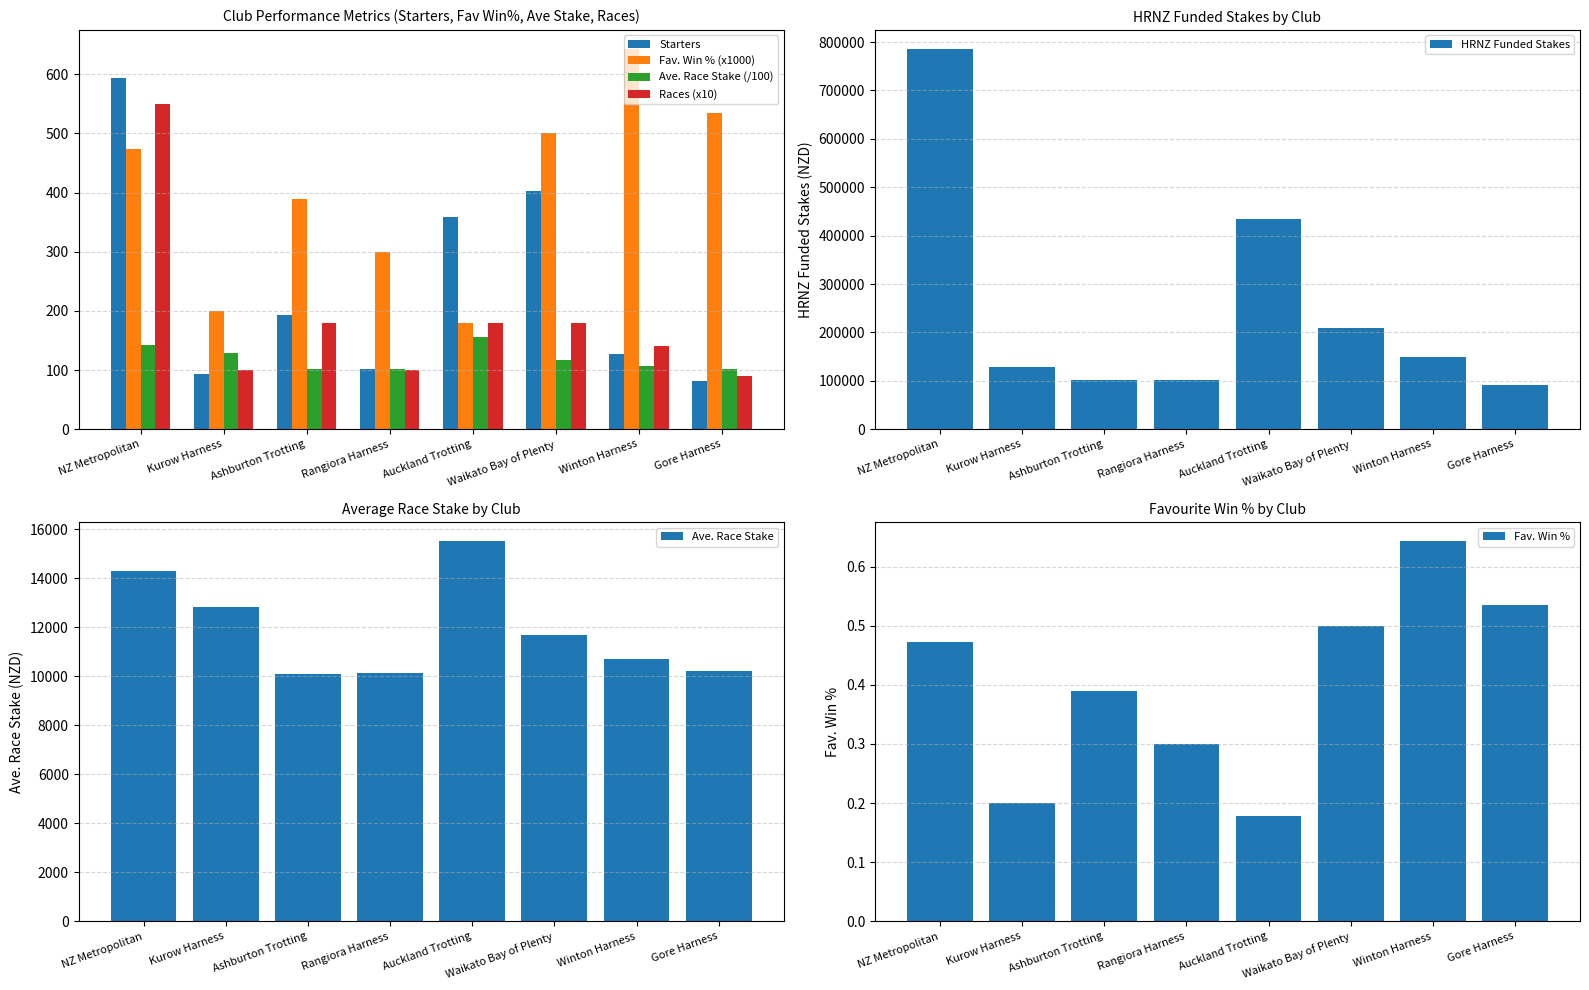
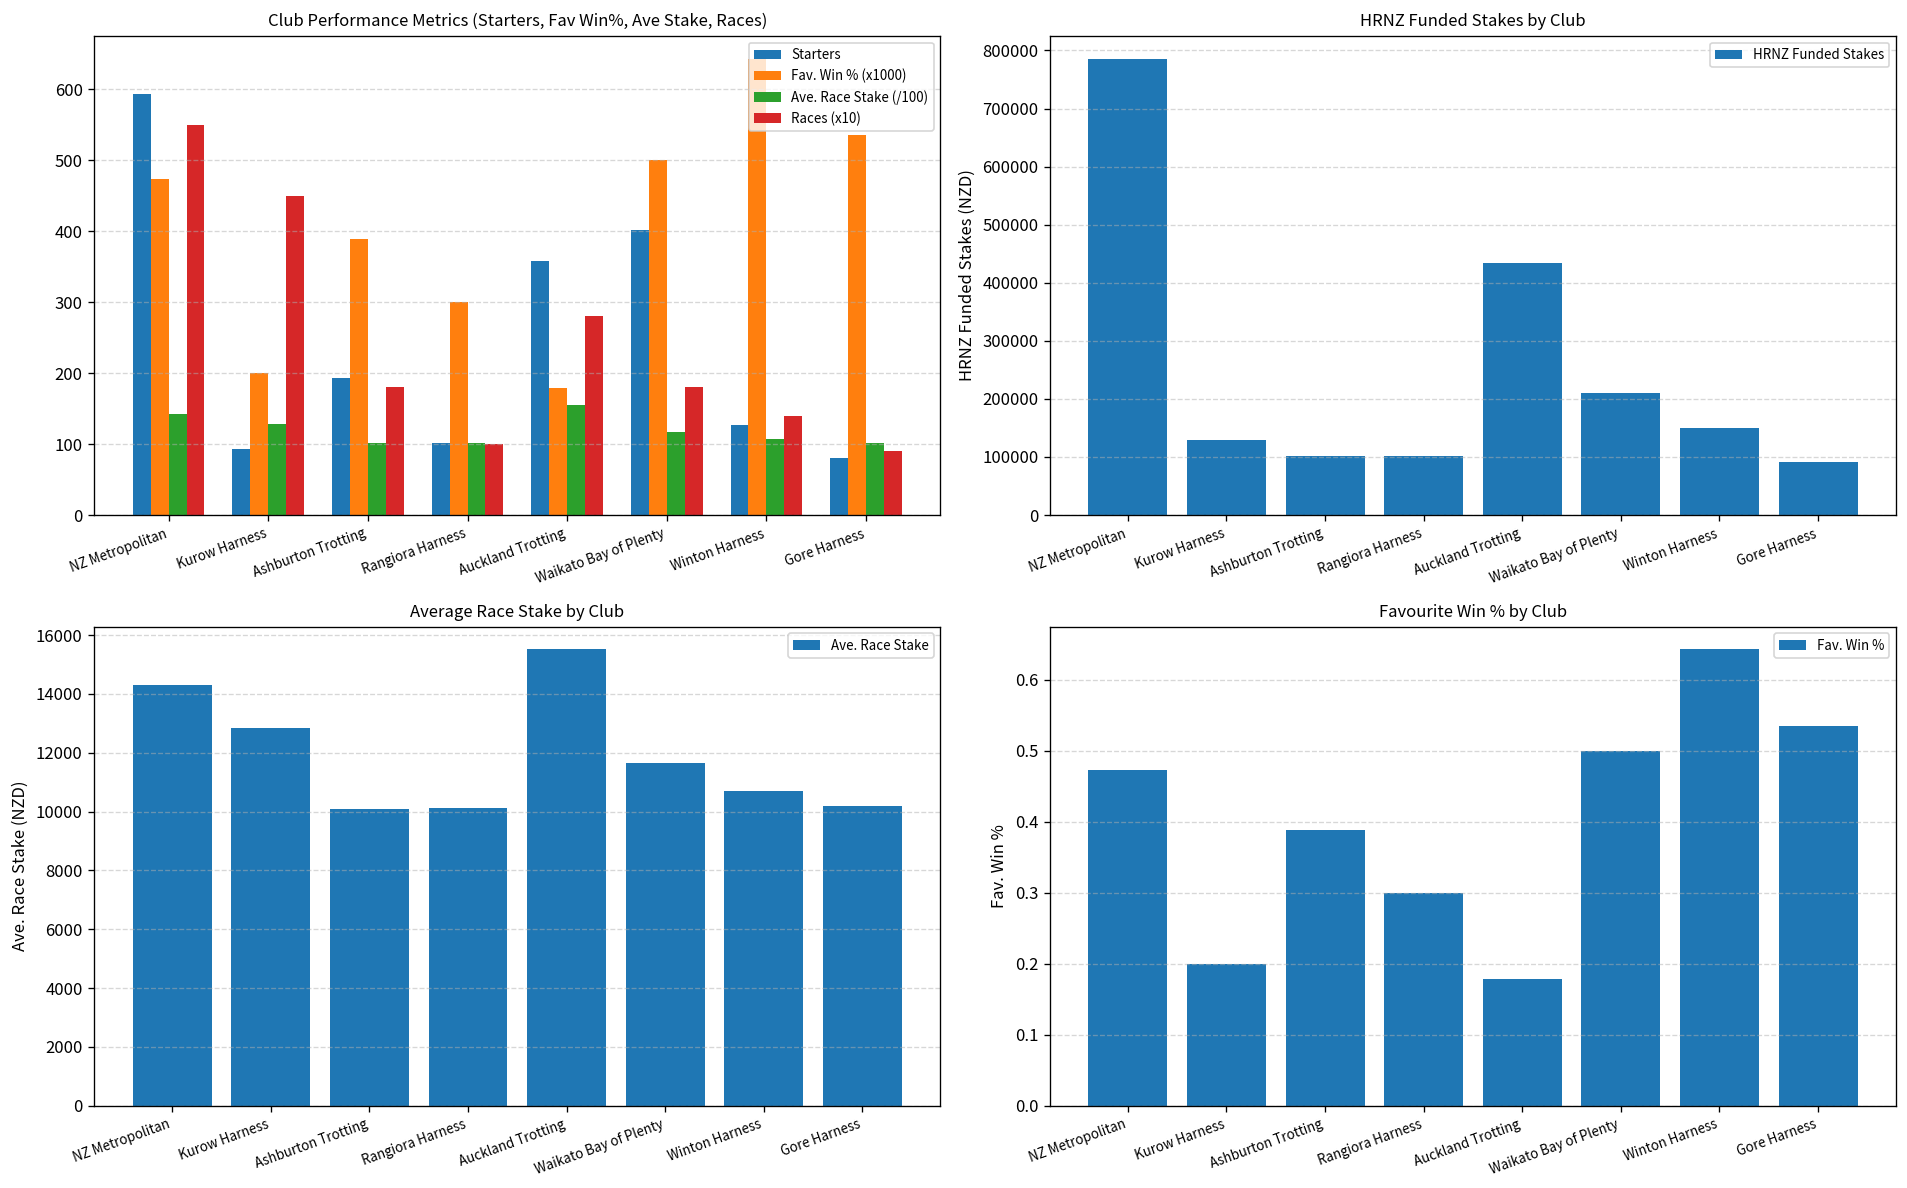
  {
    "Club Performance Metrics (Starters, Fav Win%, Ave Stake, Races)": {
      "Starters": {
        "NZ Metropolitan": 590,
        "Kurow Harness": 90,
        "Ashburton Trotting": 190,
        "Rangiora Harness": 100,
        "Auckland Trotting": 360,
        "Waikato Bay of Plenty": 400,
        "Winton Harness": 130,
        "Gore Harness": 80
      },
      "Fav. Win % (x1000)": {
        "NZ Metropolitan": 470,
        "Kurow Harness": 200,
        "Ashburton Trotting": 390,
        "Rangiora Harness": 300,
        "Auckland Trotting": 180,
        "Waikato Bay of Plenty": 500,
        "Gore Harness": 540
      },
      "Ave. Race Stake (/100)": {
        "NZ Metropolitan": 140,
        "Kurow Harness": 130,
        "Ashburton Trotting": 100,
        "Rangiora Harness": 100,
        "Auckland Trotting": 160,
        "Waikato Bay of Plenty": 120,
        "Winton Harness": 110,
        "Gore Harness": 100
      },
      "Races (x10)": {
        "NZ Metropolitan": 550,
-       "Kurow Harness": 100,
+       "Kurow Harness": 450,
        "Ashburton Trotting": 180,
        "Rangiora Harness": 100,
-       "Auckland Trotting": 180,
+       "Auckland Trotting": 280,
        "Waikato Bay of Plenty": 180,
        "Winton Harness": 140,
        "Gore Harness": 90
      }
    },
    "HRNZ Funded Stakes by Club": {
      "NZ Metropolitan": 790000,
      "Kurow Harness": 130000,
      "Ashburton Trotting": 100000,
      "Rangiora Harness": 100000,
      "Auckland Trotting": 430000,
      "Waikato Bay of Plenty": 210000,
      "Winton Harness": 150000,
      "Gore Harness": 90000
    },
    "Average Race Stake by Club": {
      "NZ Metropolitan": 14300,
      "Kurow Harness": 12800,
      "Ashburton Trotting": 10100,
      "Rangiora Harness": 10100,
      "Auckland Trotting": 15500,
      "Waikato Bay of Plenty": 11700,
      "Winton Harness": 10700,
      "Gore Harness": 10200
    },
    "Favourite Win % by Club": {
      "NZ Metropolitan": 0.47,
      "Kurow Harness": 0.20,
      "Ashburton Trotting": 0.39,
      "Rangiora Harness": 0.30,
      "Auckland Trotting": 0.18,
      "Waikato Bay of Plenty": 0.50,
      "Winton Harness": 0.64,
      "Gore Harness": 0.54
    }
  }
